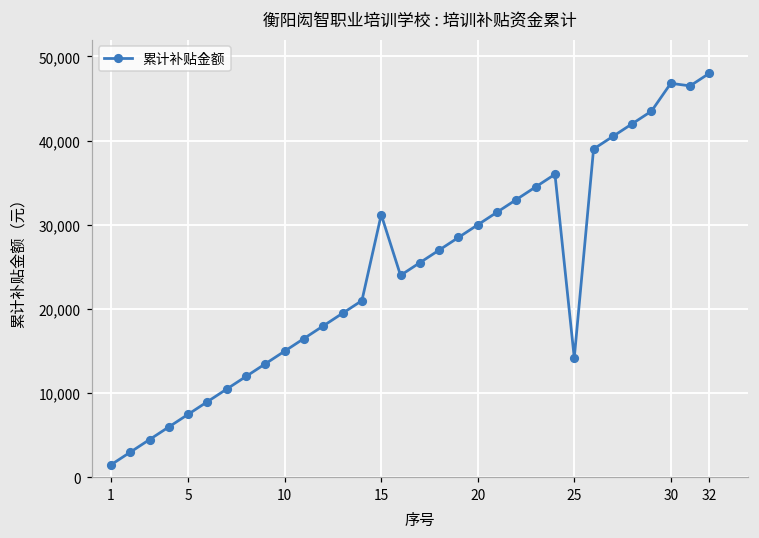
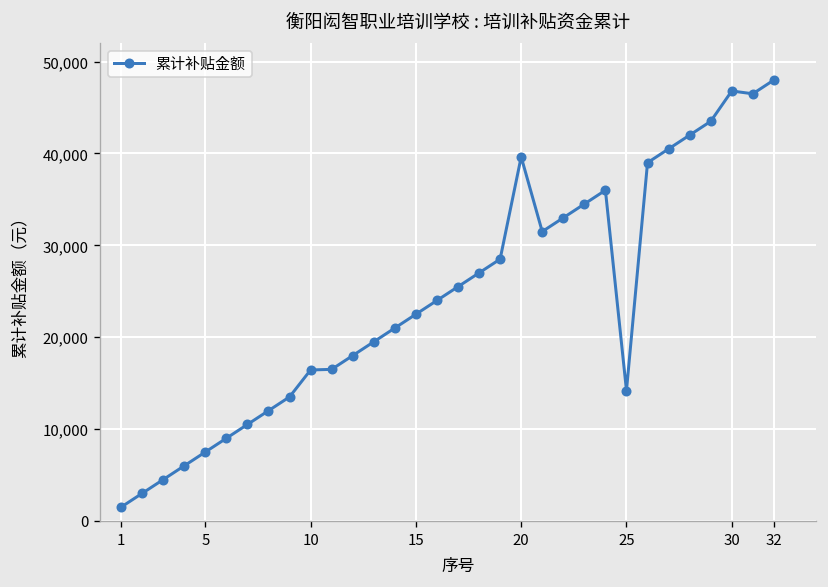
  {
    "1": "2,000",
    "5": "8,000",
-   "10": "15,000",
-   "15": "31,000",
-   "20": "30,000",
+   "10": "16,000",
+   "15": "23,000",
+   "20": "40,000",
    "25": "14,000",
    "30": "47,000",
    "32": "48,000"
  }
